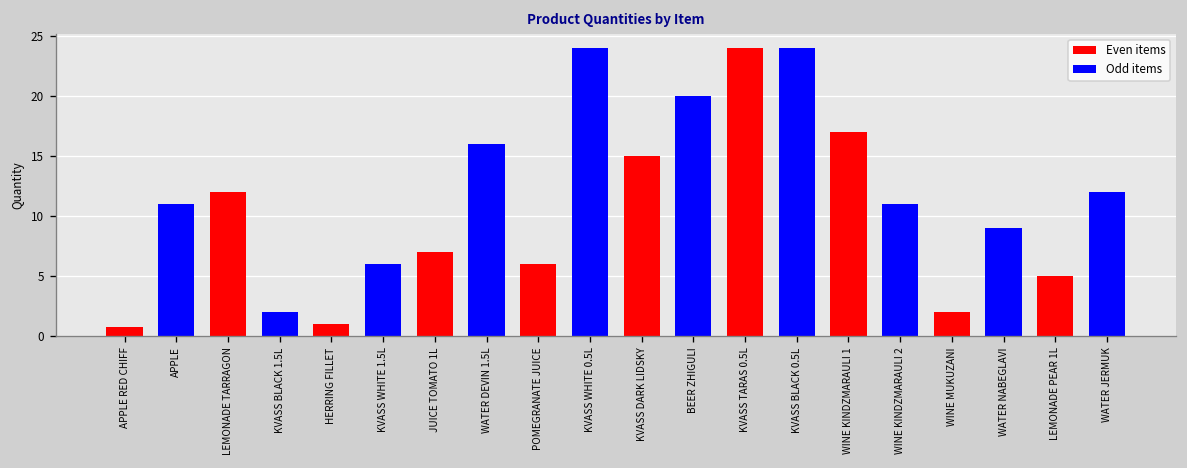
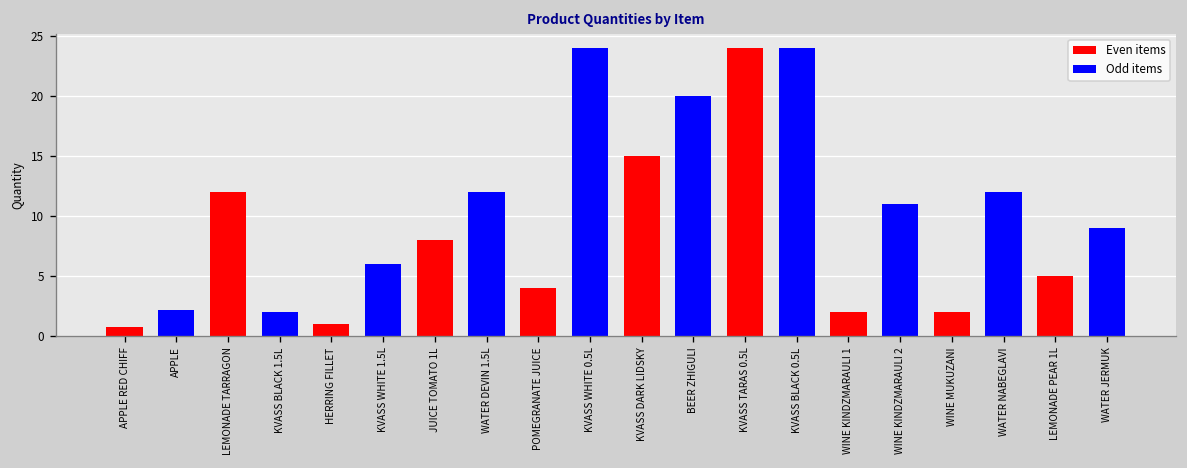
  {
    "APPLE RED CHIFF": 1,
-   "APPLE": 11,
+   "APPLE": 2,
    "LEMONADE TARRAGON": 12,
    "KVASS BLACK 1.5L": 2,
    "HERRING FILLET": 1,
    "KVASS WHITE 1.5L": 6,
-   "JUICE TOMATO 1L": 7,
-   "WATER DEVIN 1.5L": 16,
-   "POMEGRANATE JUICE": 6,
+   "JUICE TOMATO 1L": 8,
+   "WATER DEVIN 1.5L": 12,
+   "POMEGRANATE JUICE": 4,
    "KVASS WHITE 0.5L": 24,
    "KVASS DARK LIDSKY": 15,
    "BEER ZHIGULI": 20,
    "KVASS TARAS 0.5L": 24,
    "KVASS BLACK 0.5L": 24,
-   "WINE KINDZMARAULI 1": 17,
+   "WINE KINDZMARAULI 1": 2,
    "WINE KINDZMARAULI 2": 11,
    "WINE MUKUZANI": 2,
-   "WATER NABEGLAVI": 9,
+   "WATER NABEGLAVI": 12,
    "LEMONADE PEAR 1L": 5,
-   "WATER JERMUK": 12
+   "WATER JERMUK": 9
  }
